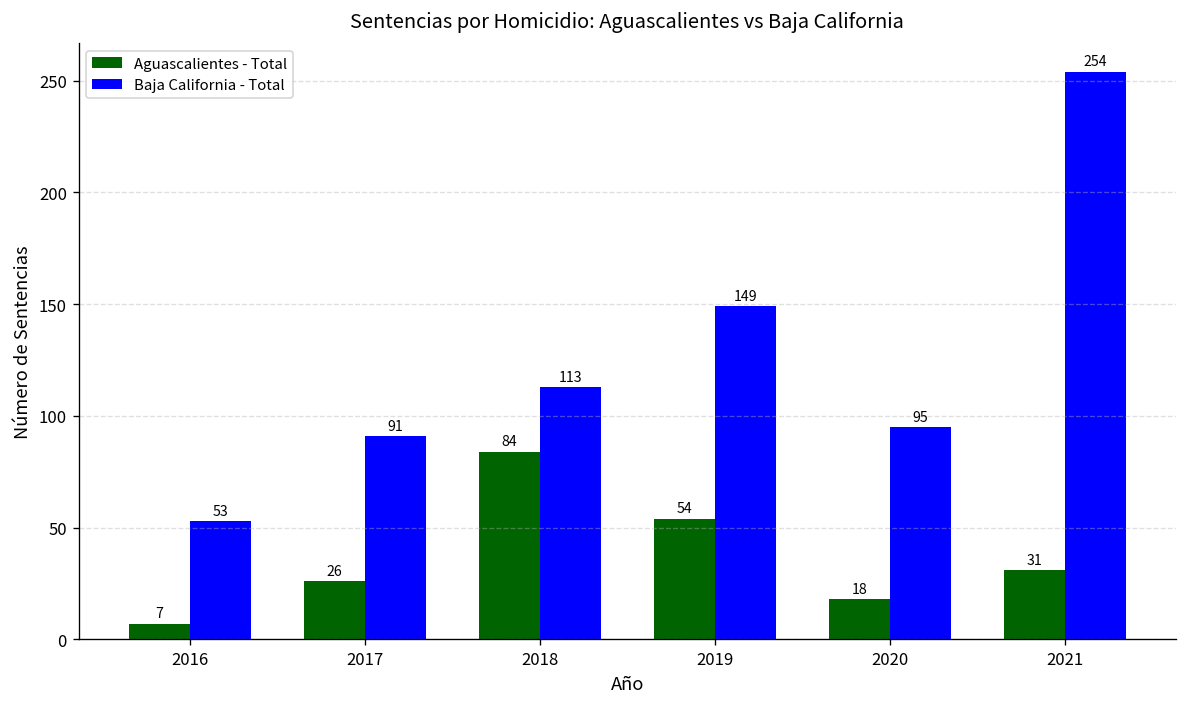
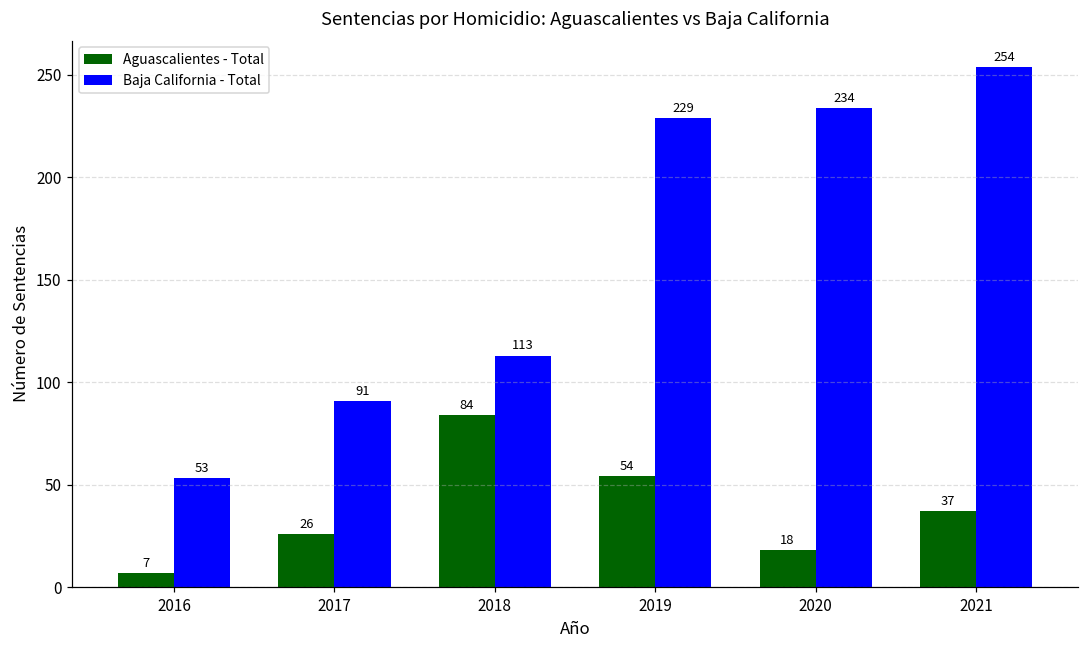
  {
    "Aguascalientes - Total": {
      "2016": 7,
      "2017": 26,
      "2018": 84,
      "2019": 54,
      "2020": 18,
-     "2021": 31
+     "2021": 37
    },
    "Baja California - Total": {
      "2016": 53,
      "2017": 91,
      "2018": 113,
-     "2019": 149,
-     "2020": 95,
+     "2019": 229,
+     "2020": 234,
      "2021": 254
    }
  }
